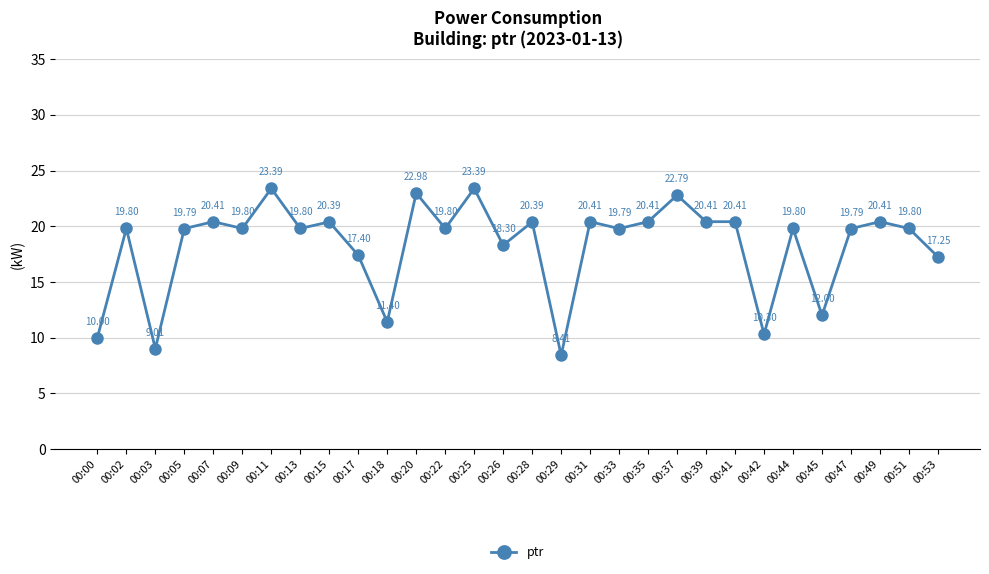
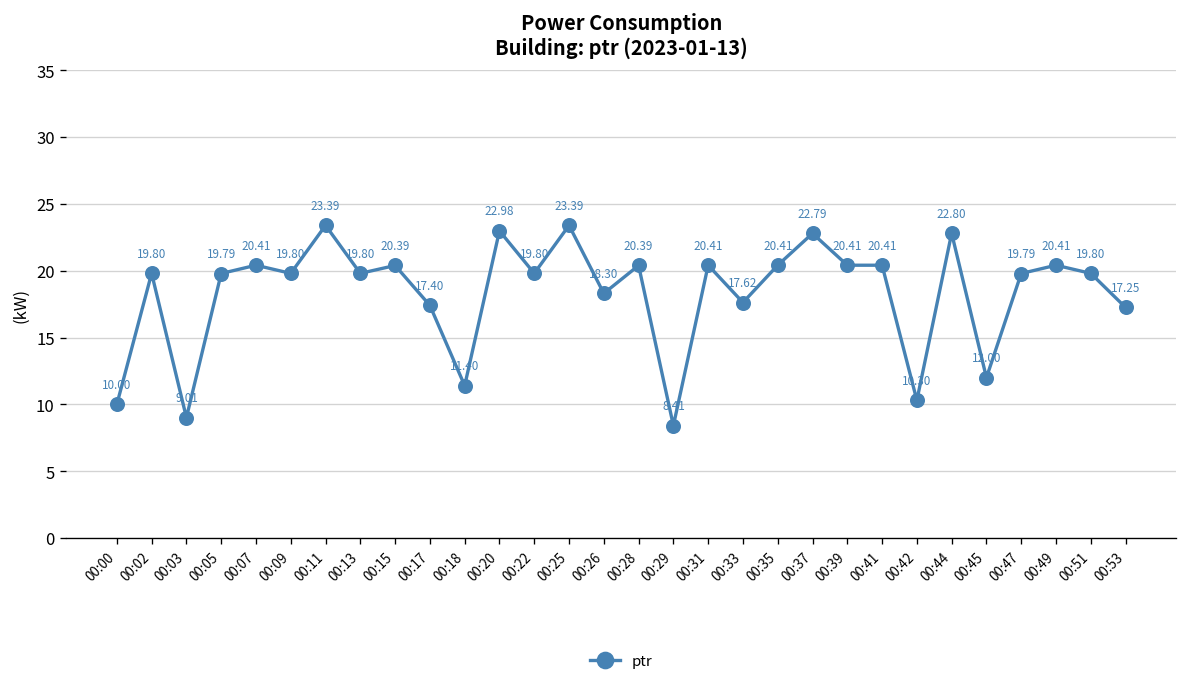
  {
    "00:00": 10.00,
    "00:02": 19.80,
    "00:03": 9.01,
    "00:05": 19.79,
    "00:07": 20.41,
    "00:09": 19.80,
    "00:11": 23.39,
    "00:13": 19.80,
    "00:15": 20.39,
    "00:17": 17.40,
    "00:18": 11.40,
    "00:20": 22.98,
    "00:22": 19.80,
    "00:25": 23.39,
    "00:26": 18.30,
    "00:28": 20.39,
    "00:29": 8.41,
    "00:31": 20.41,
-   "00:33": 19.79,
+   "00:33": 17.62,
    "00:35": 20.41,
    "00:37": 22.79,
    "00:39": 20.41,
    "00:41": 20.41,
    "00:42": 10.30,
-   "00:44": 19.80,
+   "00:44": 22.80,
    "00:45": 12.00,
    "00:47": 19.79,
    "00:49": 20.41,
    "00:51": 19.80,
    "00:53": 17.25
  }
